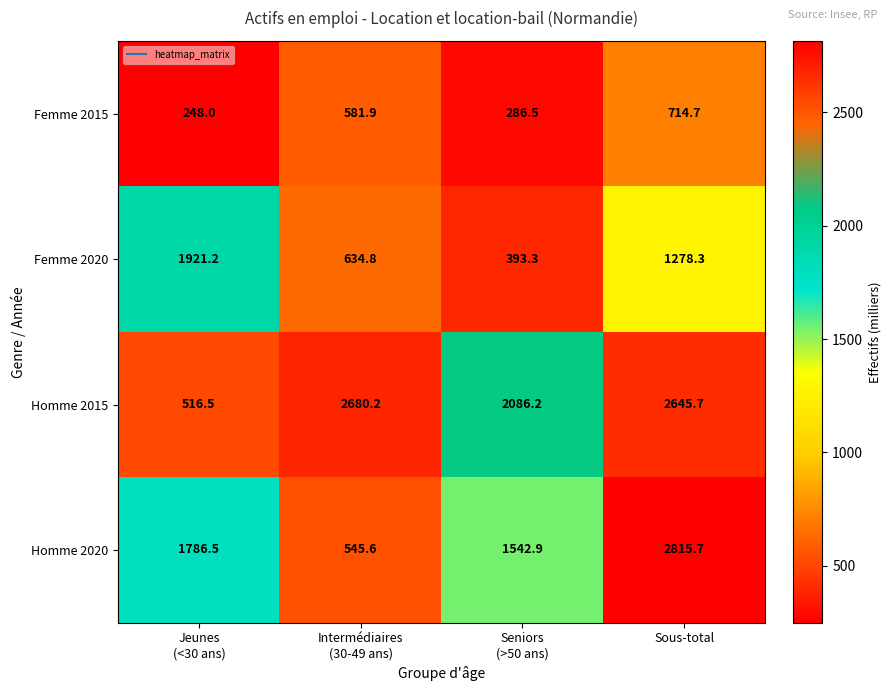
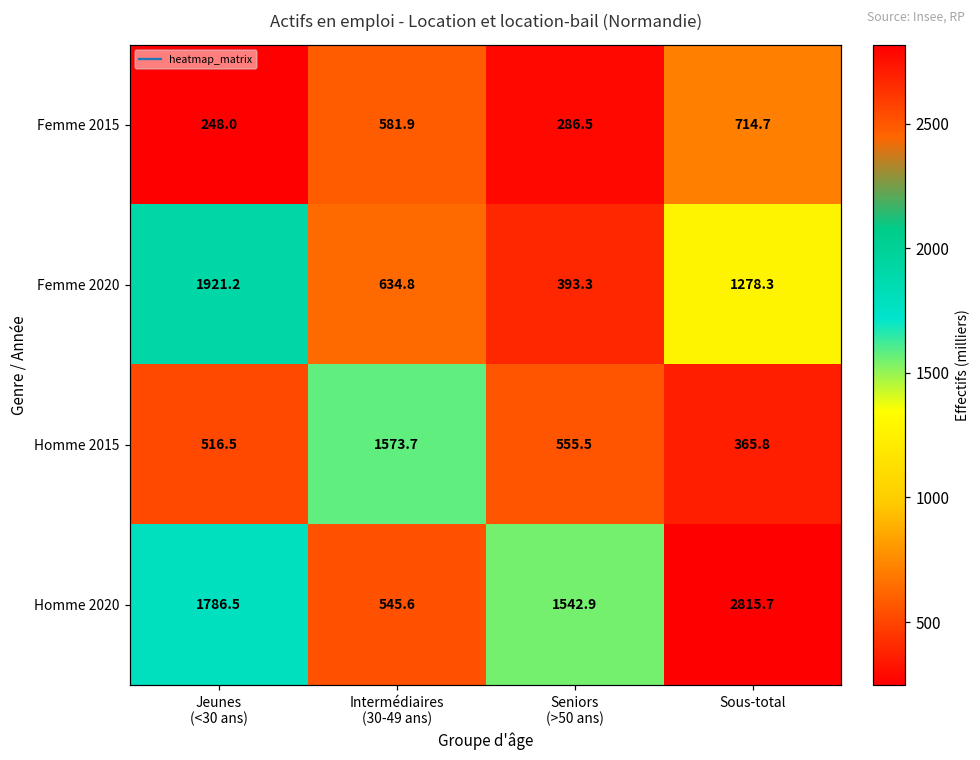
  {
    "Femme 2015": {
      "Jeunes (<30 ans)": 248.0,
      "Intermédiaires (30-49 ans)": 581.9,
      "Seniors (>50 ans)": 286.5,
      "Sous-total": 714.7
    },
    "Femme 2020": {
      "Jeunes (<30 ans)": 1921.2,
      "Intermédiaires (30-49 ans)": 634.8,
      "Seniors (>50 ans)": 393.3,
      "Sous-total": 1278.3
    },
    "Homme 2015": {
      "Jeunes (<30 ans)": 516.5,
-     "Intermédiaires (30-49 ans)": 2680.2,
-     "Seniors (>50 ans)": 2086.2,
-     "Sous-total": 2645.7
+     "Intermédiaires (30-49 ans)": 1573.7,
+     "Seniors (>50 ans)": 555.5,
+     "Sous-total": 365.8
    },
    "Homme 2020": {
      "Jeunes (<30 ans)": 1786.5,
      "Intermédiaires (30-49 ans)": 545.6,
      "Seniors (>50 ans)": 1542.9,
      "Sous-total": 2815.7
    }
  }
